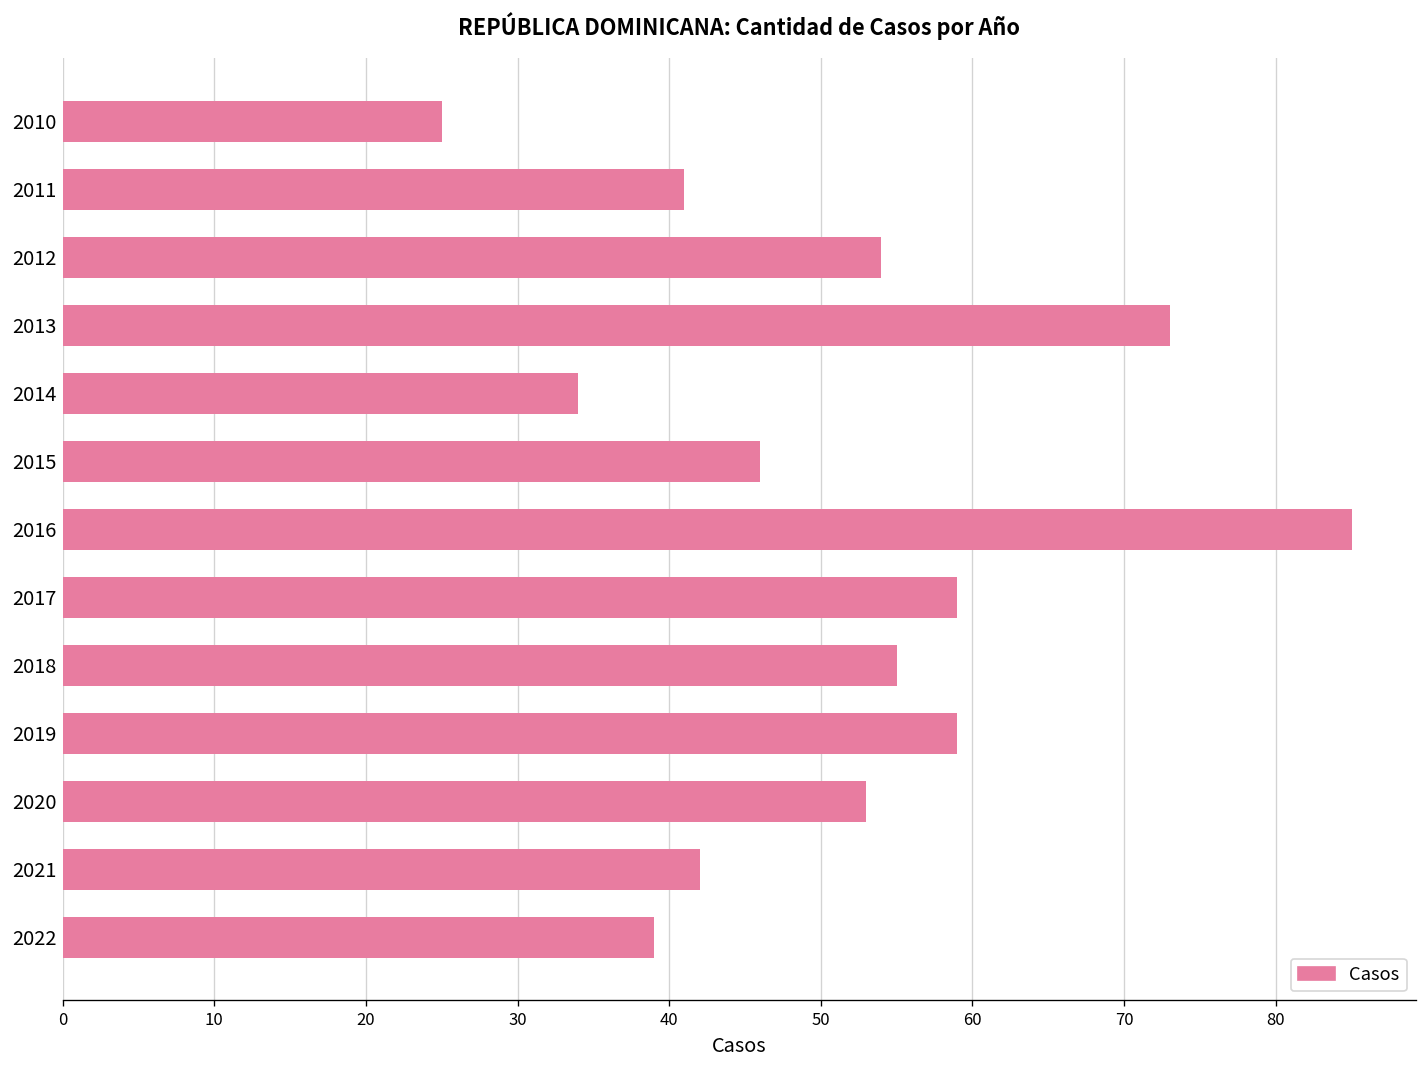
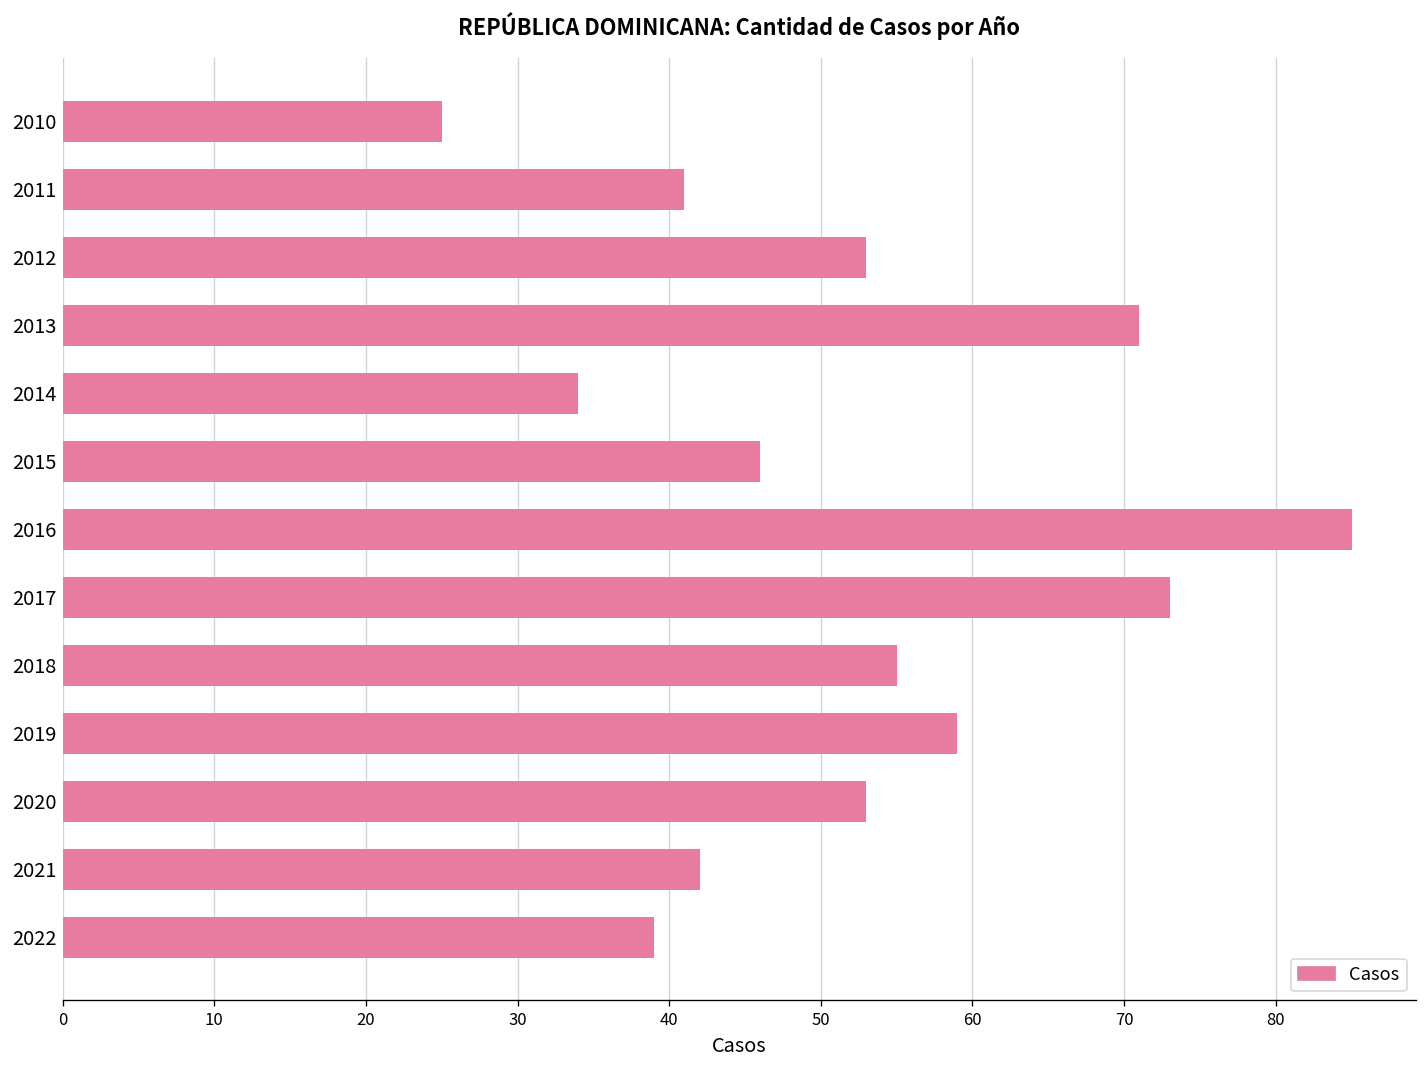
  {
    "2010": 25,
    "2011": 41,
-   "2012": 54,
-   "2013": 73,
+   "2012": 53,
+   "2013": 71,
    "2014": 34,
    "2015": 46,
    "2016": 85,
-   "2017": 59,
+   "2017": 73,
    "2018": 55,
    "2019": 59,
    "2020": 53,
    "2021": 42,
    "2022": 39
  }
